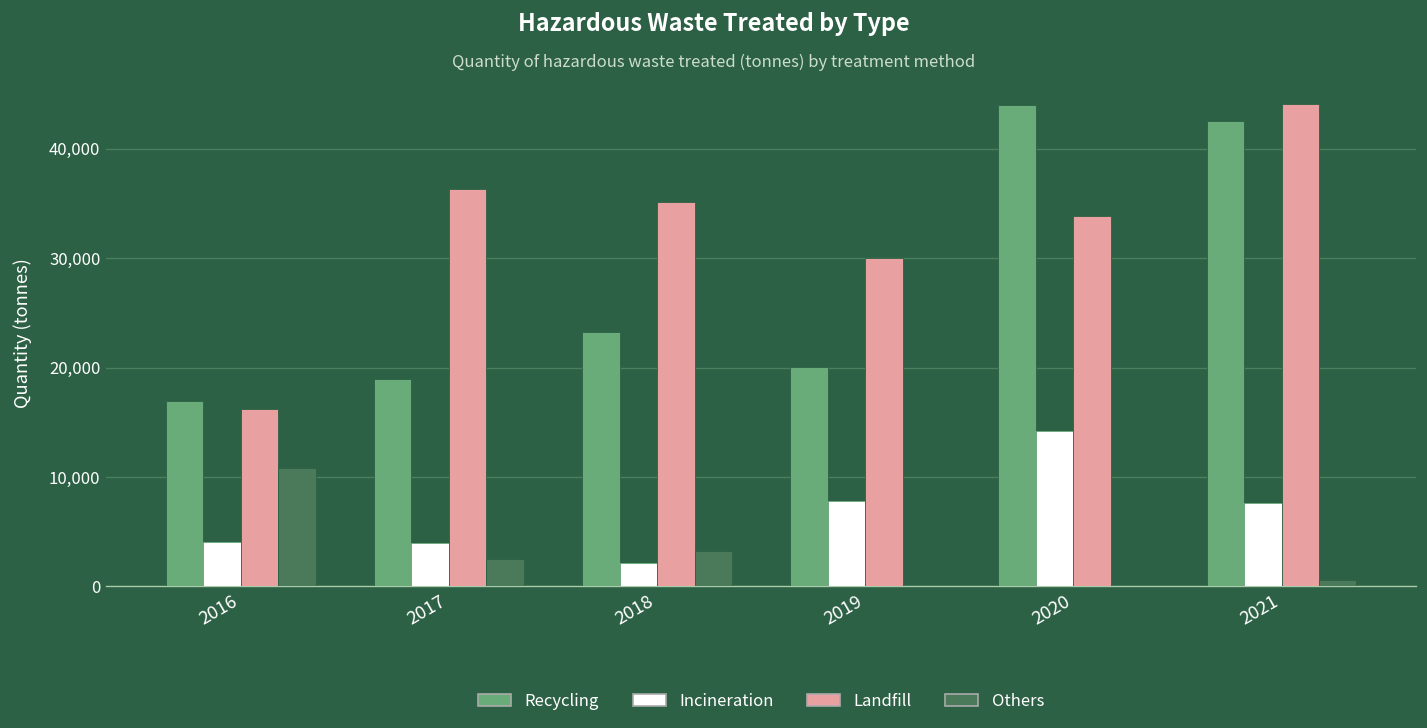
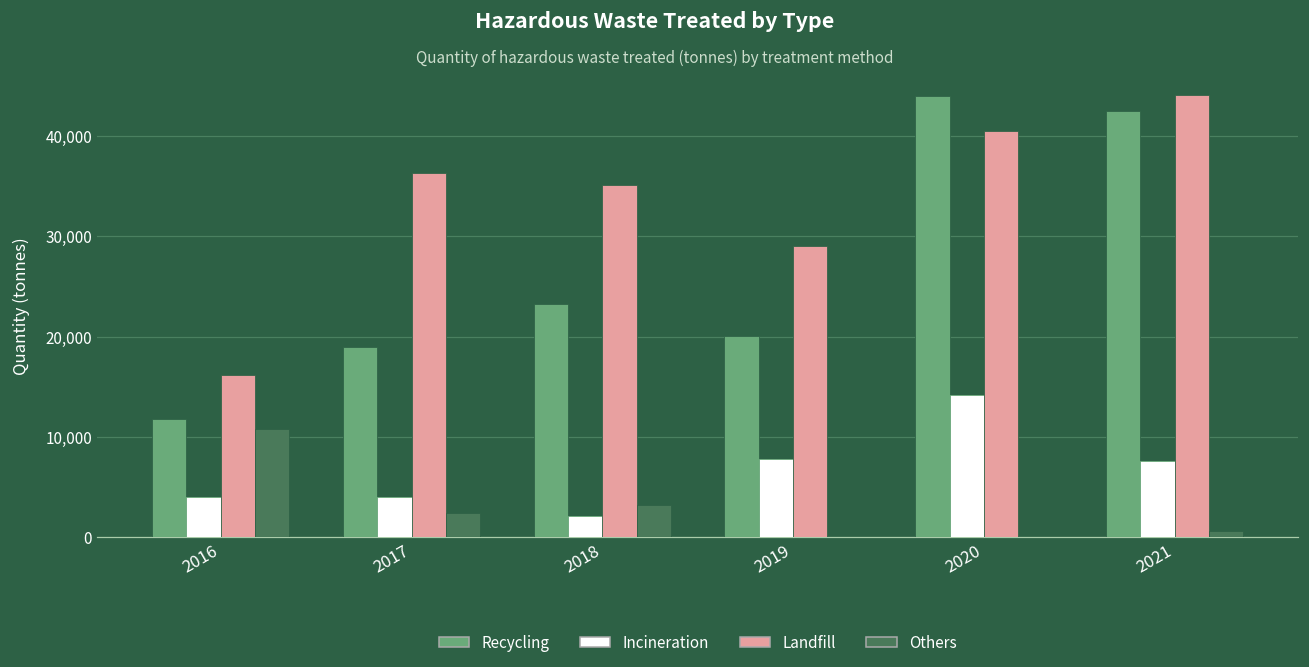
  {
    "Recycling": {
-     "2016": "17,000",
+     "2016": "12,000",
      "2017": "19,000",
      "2018": "23,000",
      "2019": "20,000",
      "2020": "44,000",
      "2021": "42,000"
    },
    "Incineration": {
      "2016": "4,000",
      "2017": "4,000",
      "2018": "2,000",
      "2019": "8,000",
      "2020": "14,000",
      "2021": "8,000"
    },
    "Landfill": {
      "2016": "16,000",
      "2017": "36,000",
      "2018": "35,000",
-     "2019": "30,000",
-     "2020": "34,000",
+     "2019": "29,000",
+     "2020": "40,000",
      "2021": "44,000"
    },
    "Others": {
      "2016": "11,000",
      "2017": "2,000",
      "2018": "3,000",
      "2019": "0",
      "2020": "0",
      "2021": "1,000"
    }
  }
